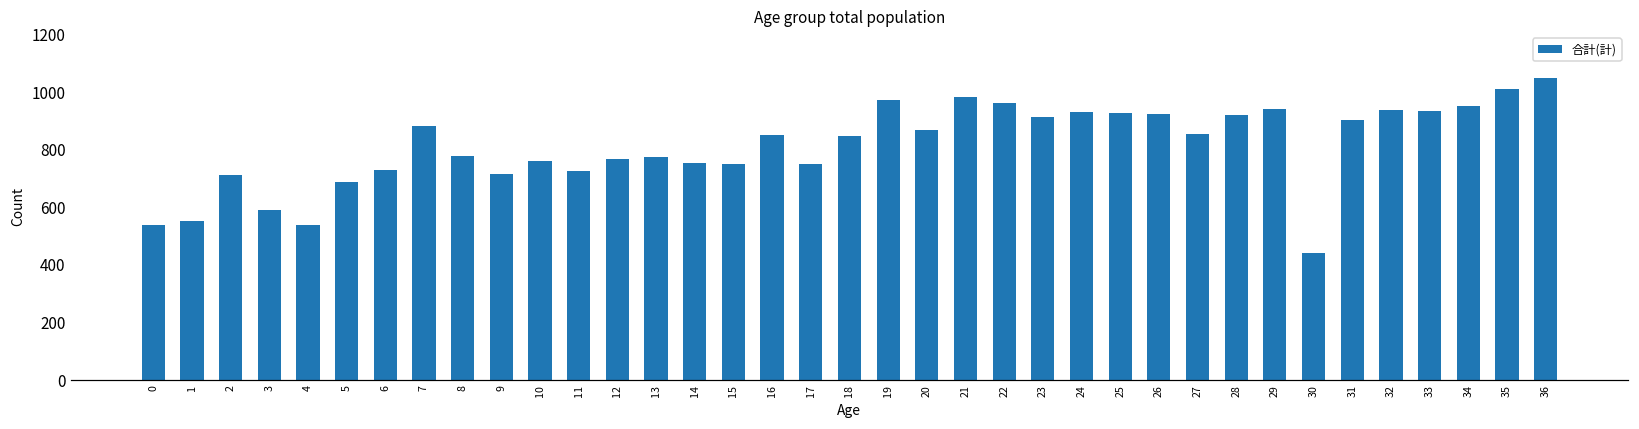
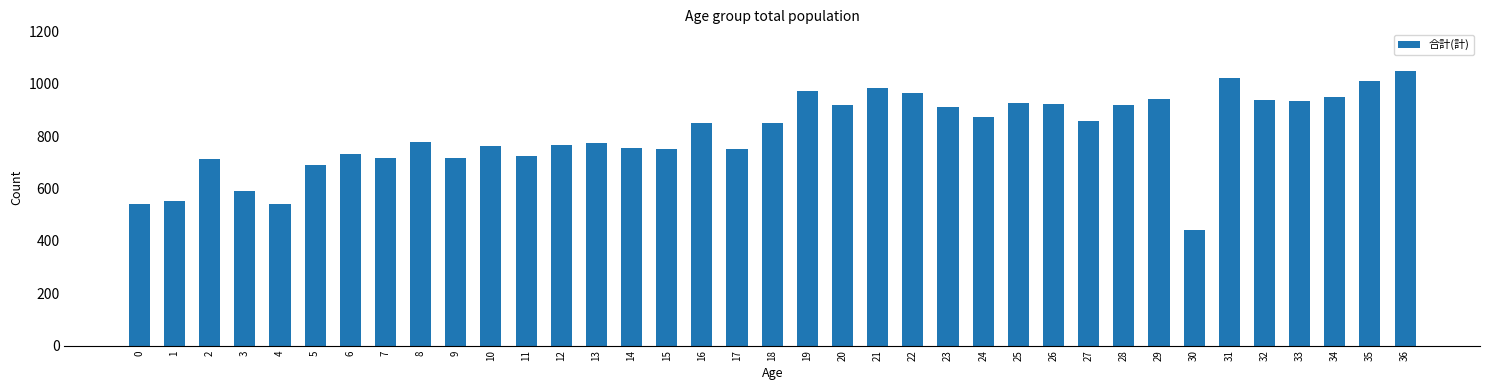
  {
    "0": 540,
    "1": 550,
    "2": 710,
    "3": 590,
    "4": 540,
    "5": 690,
    "6": 730,
-   "7": 880,
+   "7": 720,
    "8": 780,
    "9": 720,
    "10": 760,
    "11": 730,
    "12": 770,
    "13": 770,
    "14": 750,
    "15": 750,
    "16": 850,
    "17": 750,
    "18": 850,
    "19": 970,
-   "20": 870,
+   "20": 920,
    "21": 980,
    "22": 960,
    "23": 910,
-   "24": 930,
+   "24": 870,
    "25": 930,
    "26": 920,
    "27": 860,
    "28": 920,
    "29": 940,
    "30": 440,
-   "31": 900,
+   "31": 1020,
    "32": 940,
    "33": 930,
    "34": 950,
    "35": 1010,
    "36": 1050
  }
